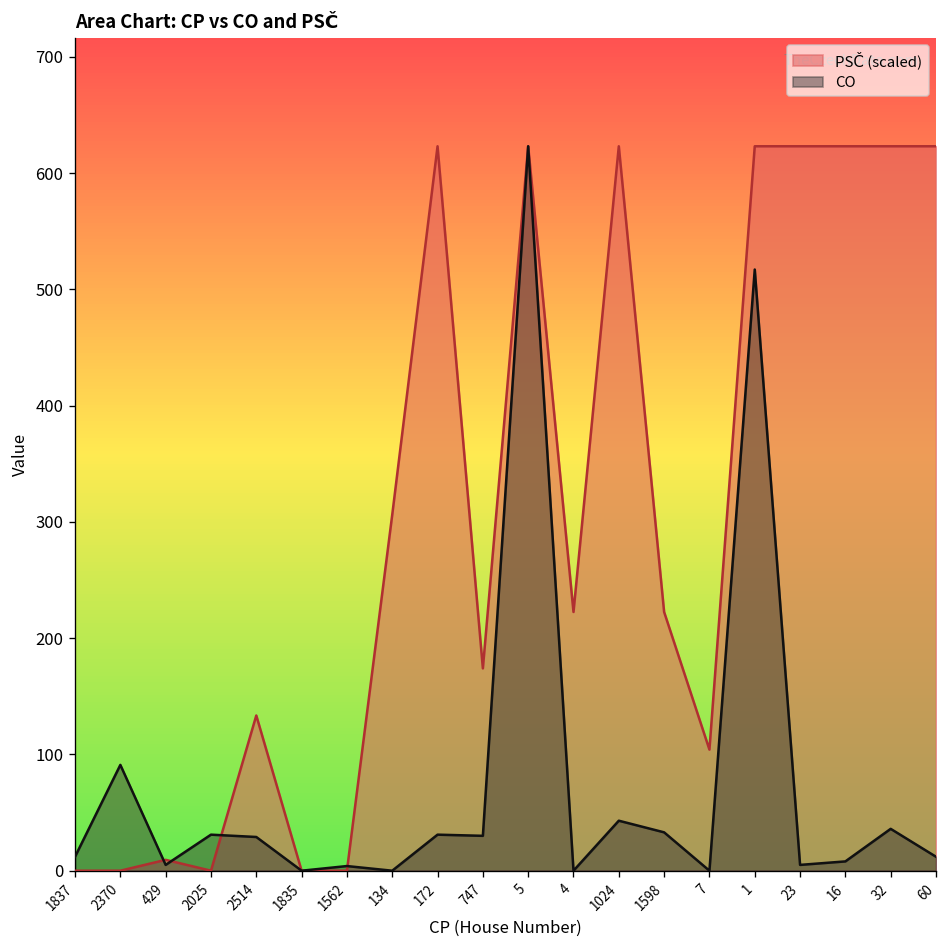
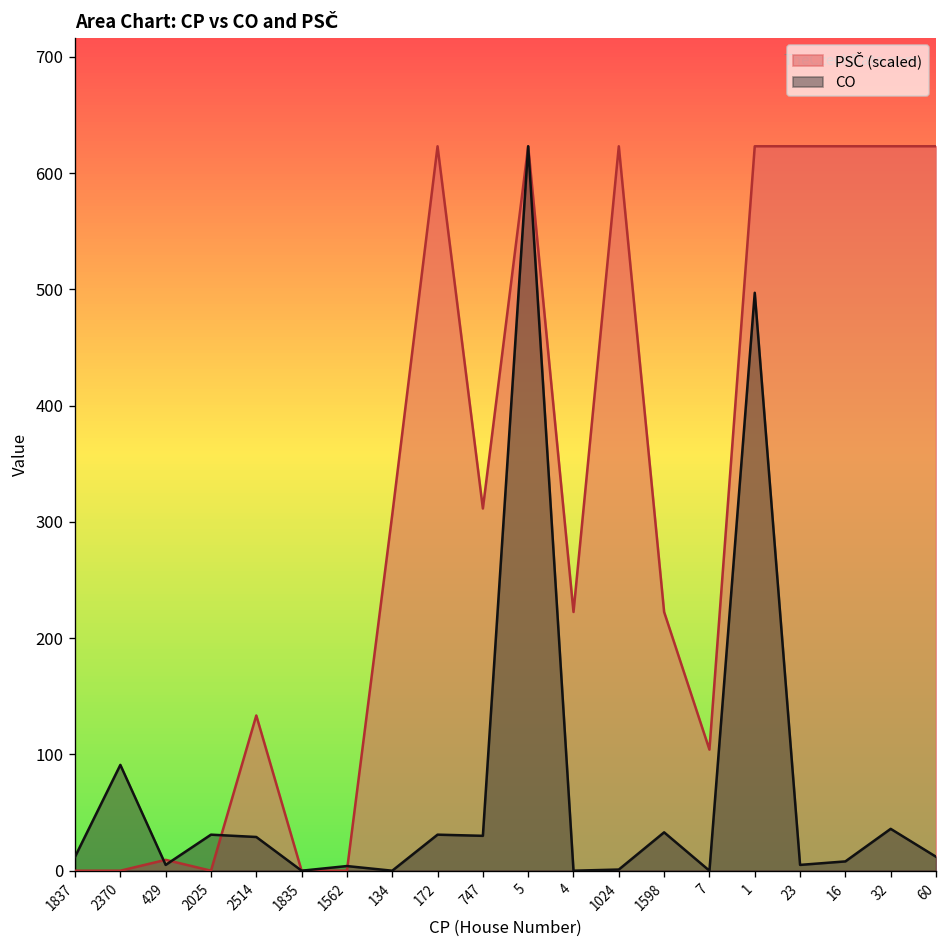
  {
    "PSČ (scaled)": {
      "1837": 0,
      "2370": 0,
      "429": 10,
      "2025": 0,
      "2514": 130,
      "1562": 0,
      "134": 310,
      "172": 620,
-     "747": 170,
+     "747": 310,
      "4": 220,
      "1024": 620,
      "1598": 220,
      "7": 100,
      "1": 620,
      "23": 620,
      "16": 620,
      "32": 620,
      "60": 620
    },
    "CO": {
      "1837": 10,
      "2370": 90,
      "429": 10,
      "2025": 30,
      "2514": 30,
      "1562": 0,
      "134": 0,
      "172": 30,
      "747": 30,
      "4": 0,
-     "1024": 40,
+     "1024": 0,
      "1598": 30,
      "7": 0,
-     "1": 520,
+     "1": 500,
      "23": 10,
      "16": 10,
      "32": 40,
      "60": 10
    }
  }
